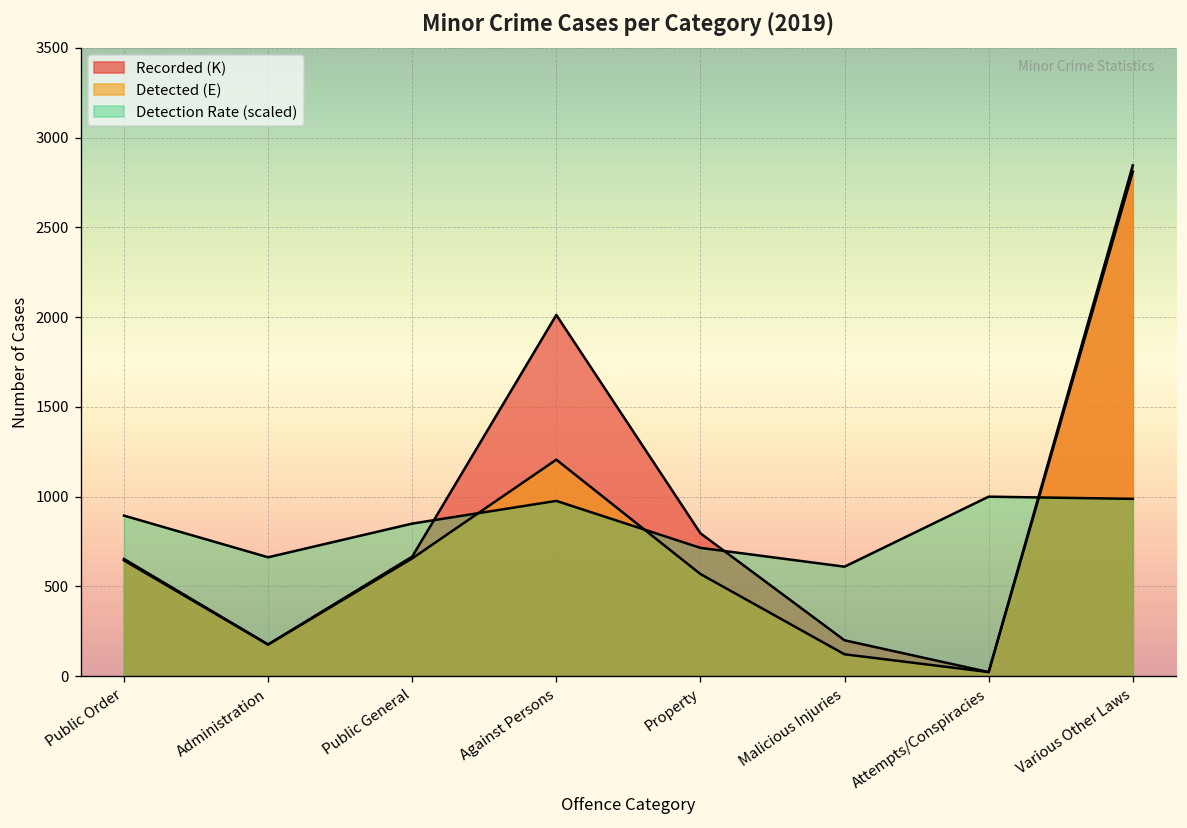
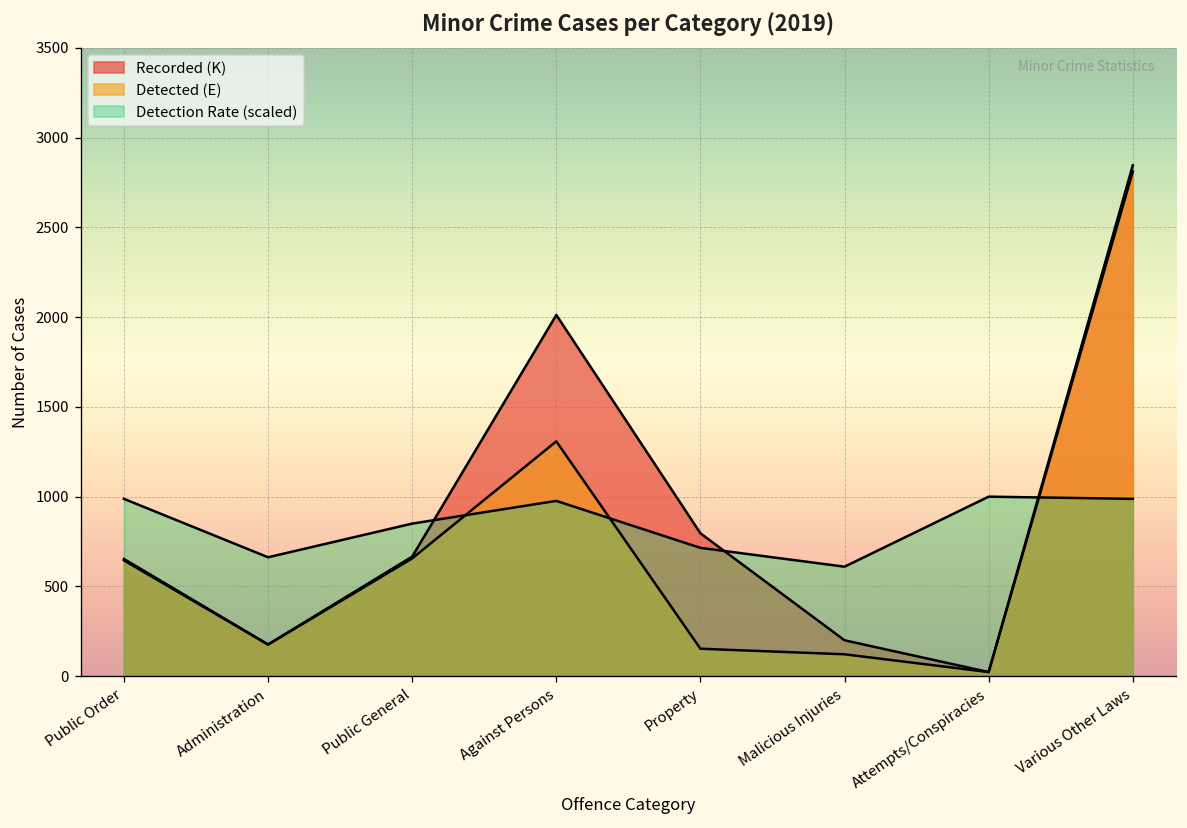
  {
    "Recorded (K)": {
      "Against Persons": 2010,
      "Property": 800,
      "Malicious Injuries": 200,
      "Various Other Laws": 2850
    },
    "Detected (E)": {
-     "Against Persons": 1210,
-     "Property": 570,
+     "Against Persons": 1310,
+     "Property": 150,
      "Malicious Injuries": 120,
      "Various Other Laws": 2810
    },
    "Detection Rate (scaled)": {
-     "Public Order": 890,
+     "Public Order": 990,
      "Administration": 660,
      "Public General": 850,
      "Against Persons": 980,
      "Property": 710,
      "Malicious Injuries": 610,
      "Attempts/Conspiracies": 1000,
      "Various Other Laws": 990
    }
  }
